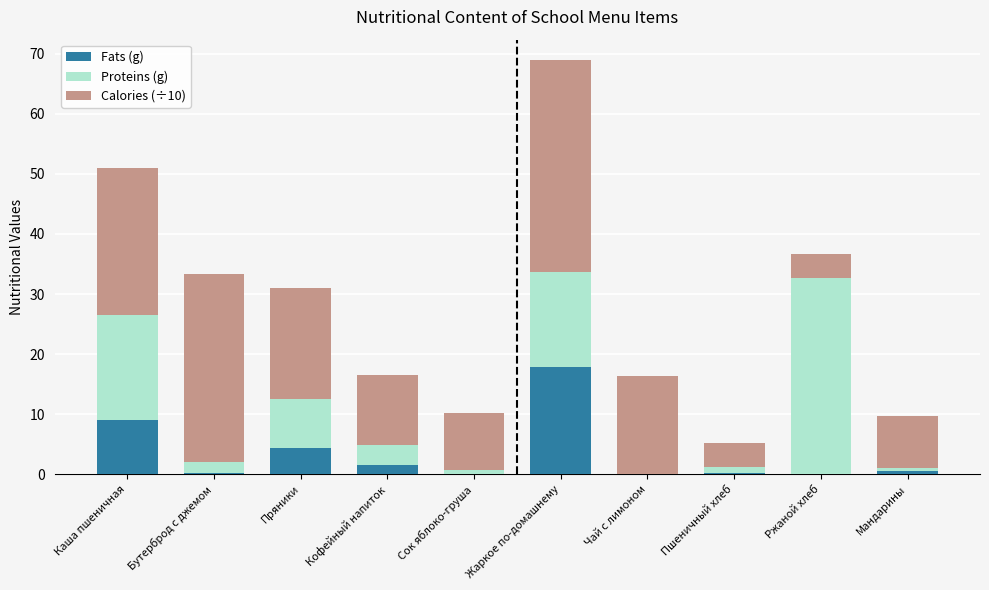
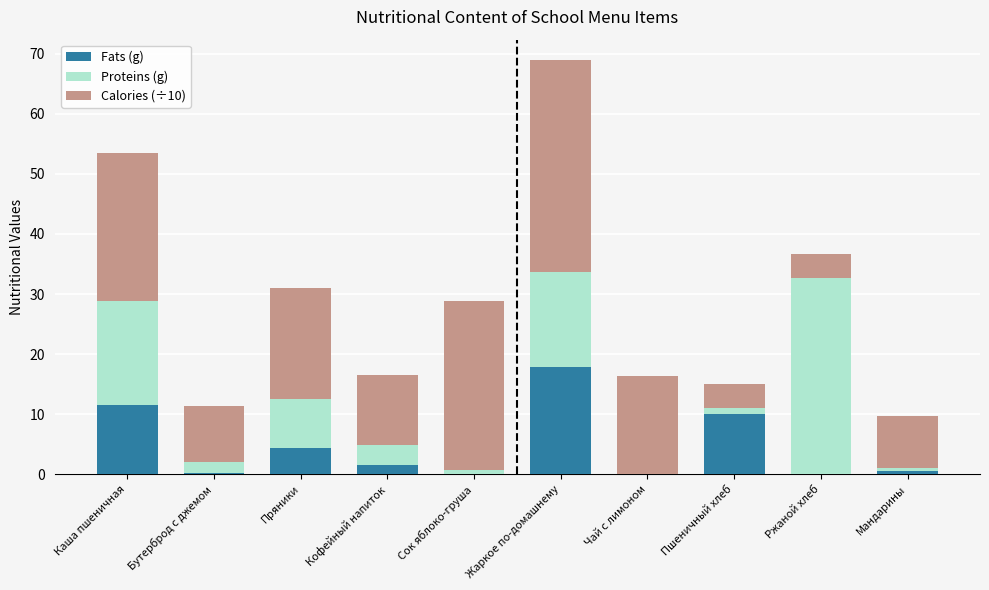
  {
    "Fats (g)": {
-     "Каша пшеничная": 9,
+     "Каша пшеничная": 12,
      "Пряники": 4,
      "Кофейный напиток": 2,
      "Сок яблоко-груша": 0,
      "Жаркое по-домашнему": 18,
      "Чай с лимоном": 0,
-     "Пшеничный хлеб": 0,
+     "Пшеничный хлеб": 10,
      "Мандарины": 1
    },
    "Proteins (g)": {
      "Каша пшеничная": 17,
      "Бутерброд с джемом": 2,
      "Пряники": 8,
      "Кофейный напиток": 3,
      "Сок яблоко-груша": 1,
      "Жаркое по-домашнему": 16,
      "Пшеничный хлеб": 1,
      "Ржаной хлеб": 33,
      "Мандарины": 1
    },
    "Calories (÷10)": {
      "Каша пшеничная": 25,
-     "Бутерброд с джемом": 31,
+     "Бутерброд с джемом": 9,
      "Пряники": 18,
      "Кофейный напиток": 12,
-     "Сок яблоко-груша": 9,
+     "Сок яблоко-груша": 28,
      "Жаркое по-домашнему": 35,
      "Чай с лимоном": 16,
      "Пшеничный хлеб": 4,
      "Ржаной хлеб": 4,
      "Мандарины": 9
    }
  }
